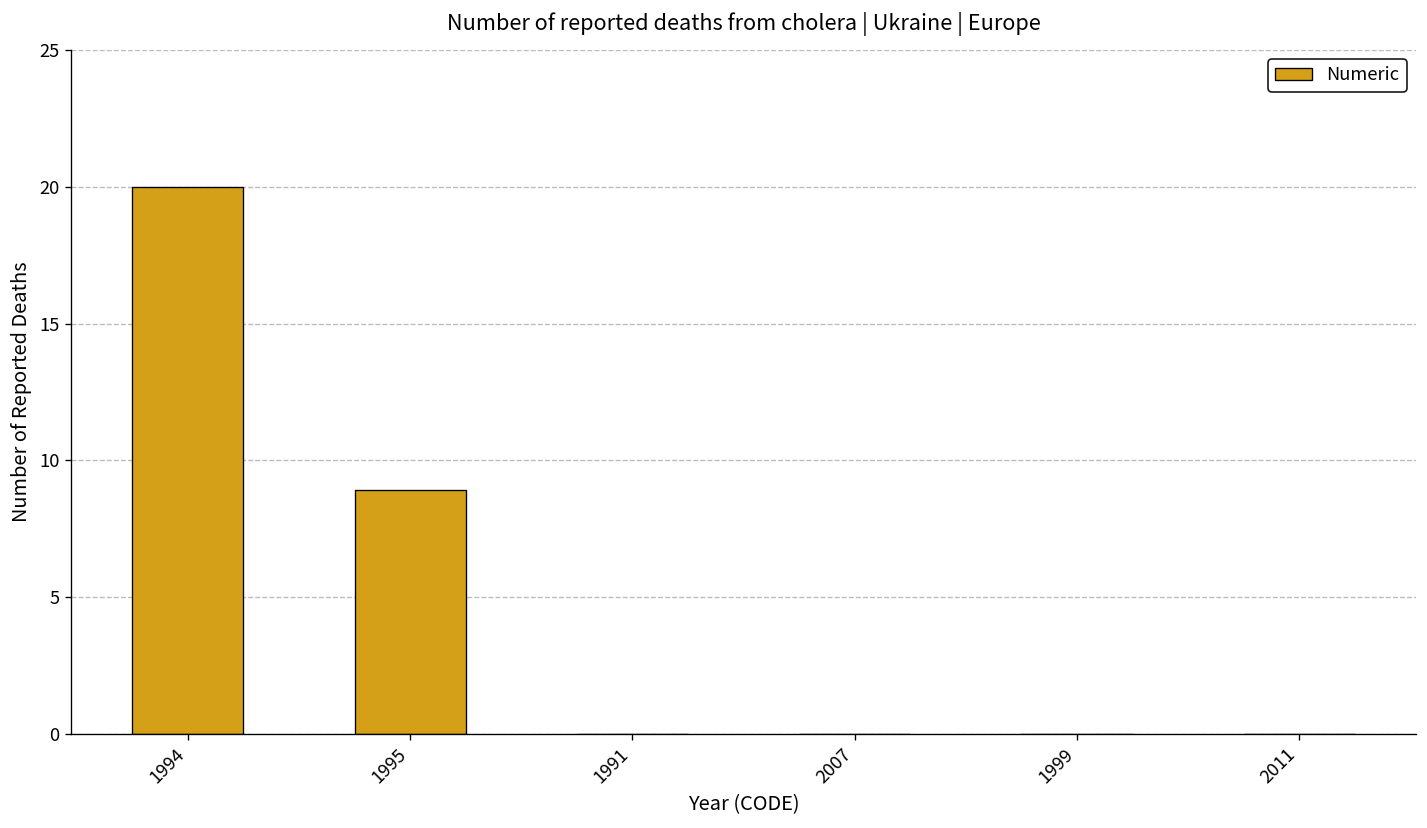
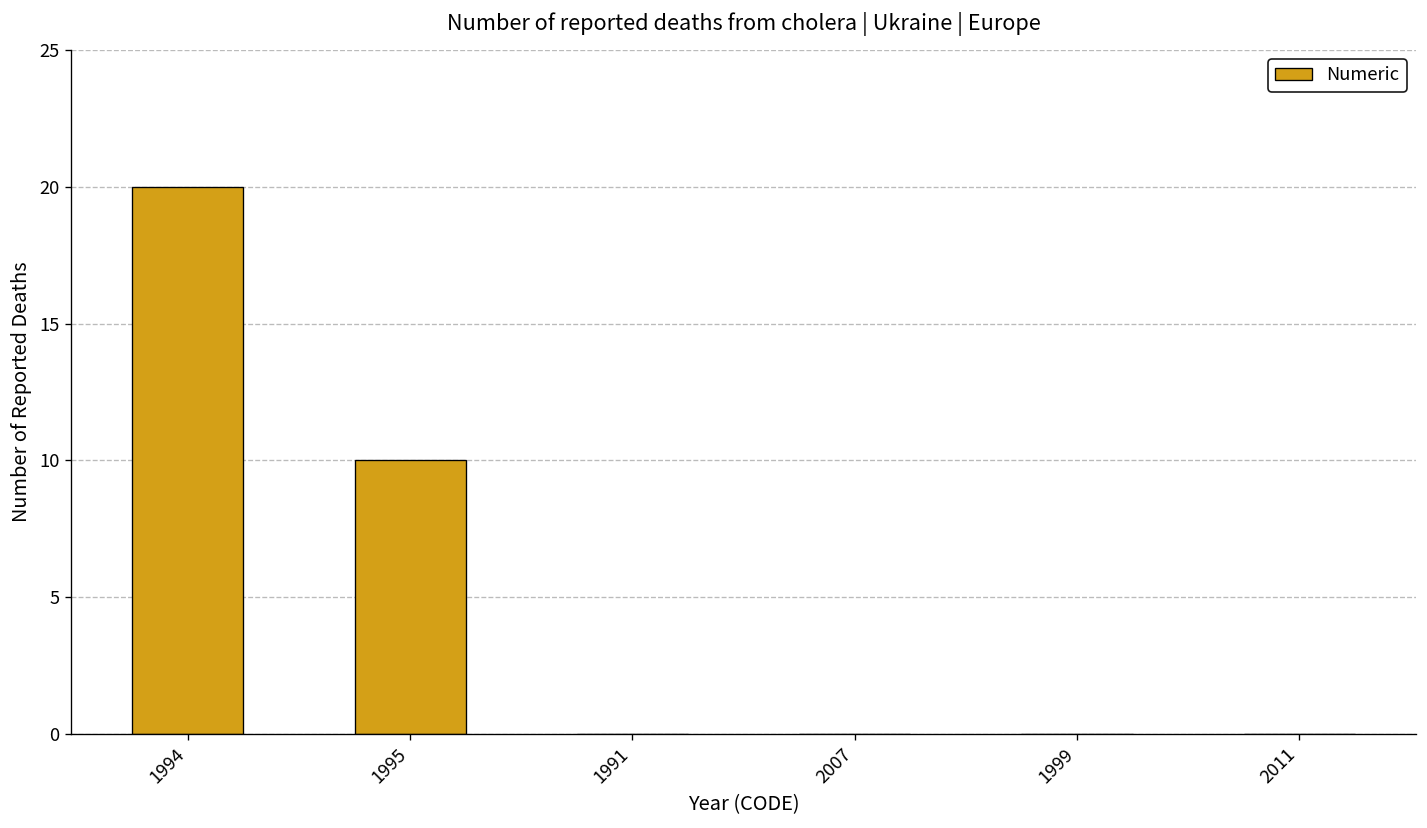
  {
    "1994": 20.0,
-   "1995": 8.9,
+   "1995": 10.0,
    "1991": 0.0,
    "2007": 0.0,
    "1999": 0.0,
    "2011": 0.0
  }
